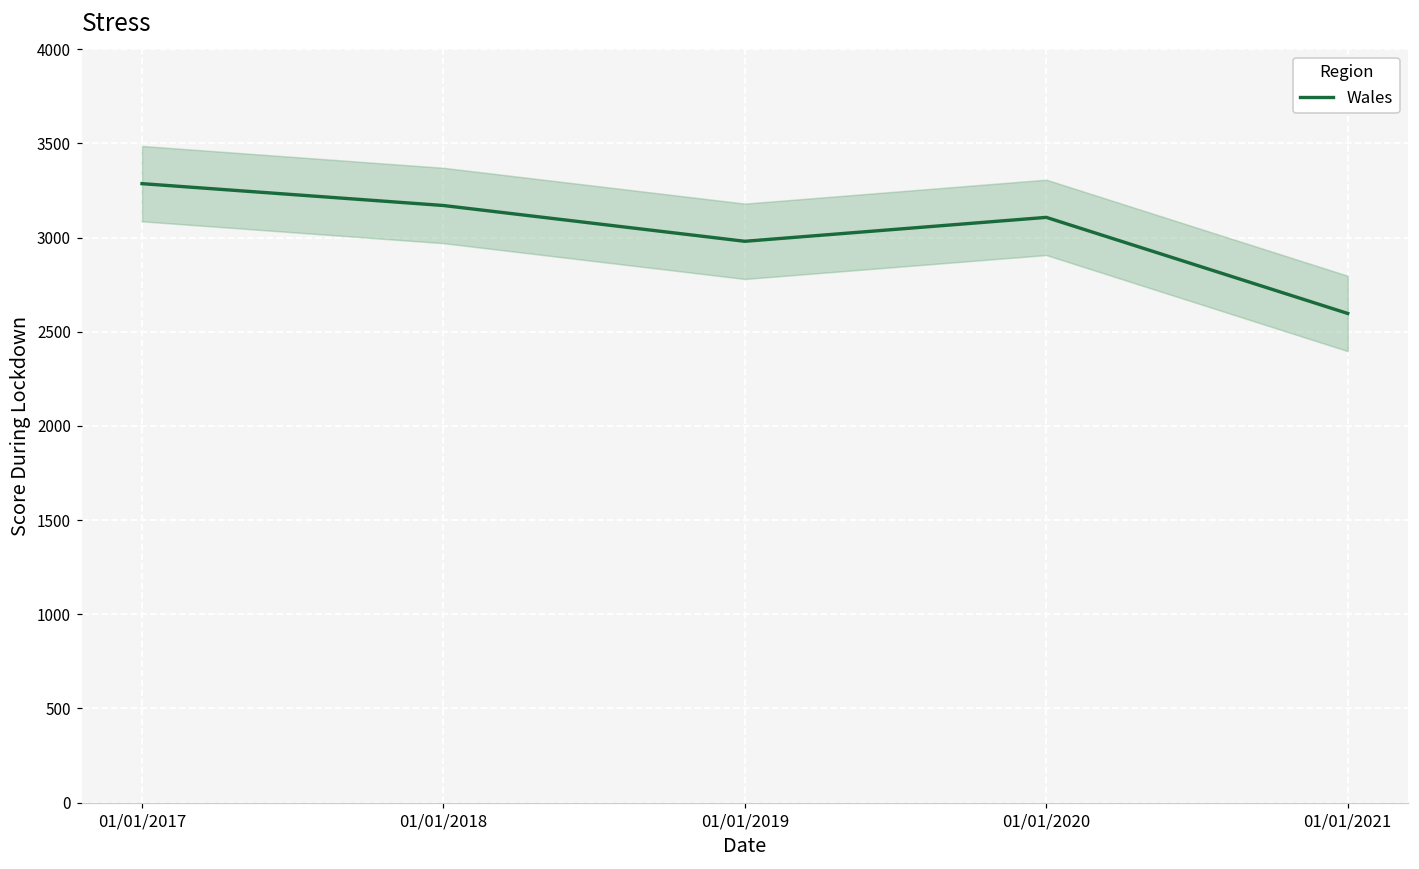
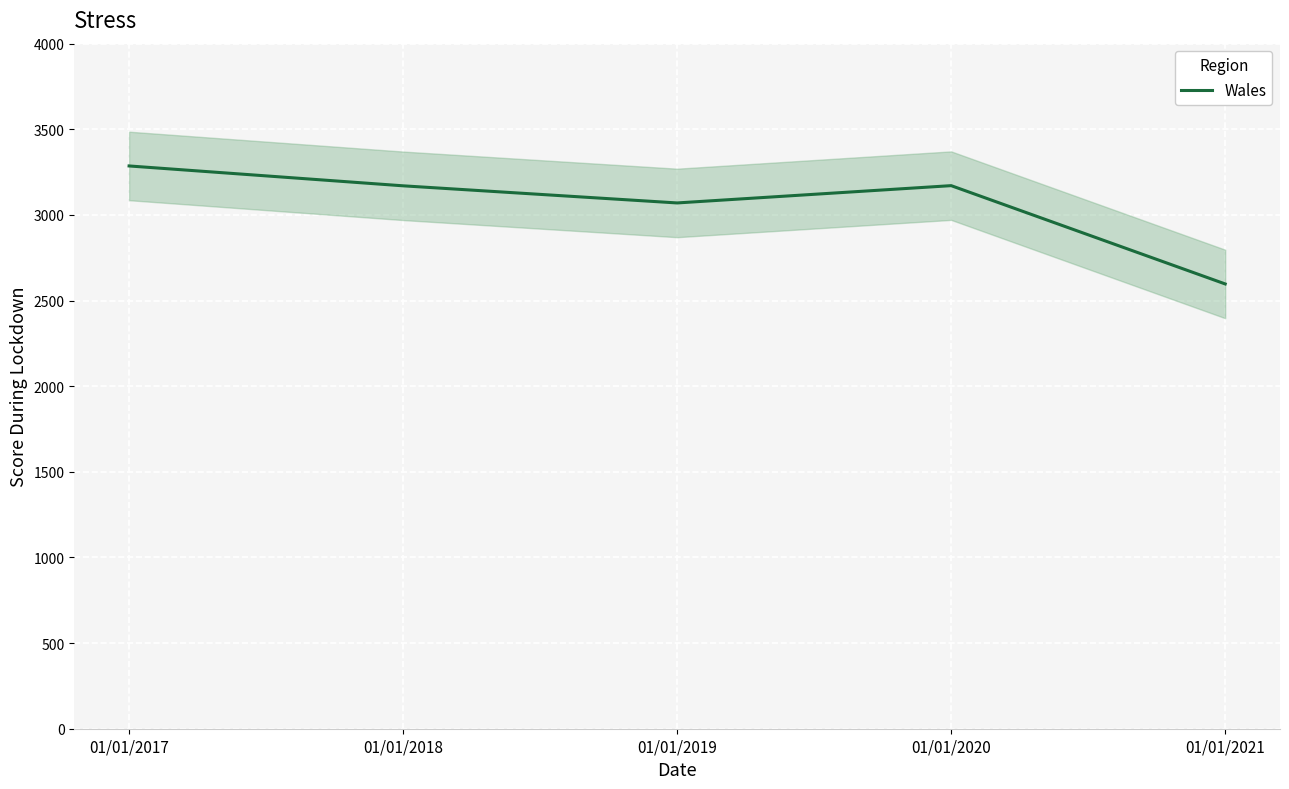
  {
    "Wales": {
      "01/01/2017": 3290,
      "01/01/2018": 3170,
-     "01/01/2019": 2980,
-     "01/01/2020": 3110,
+     "01/01/2019": 3070,
+     "01/01/2020": 3170,
      "01/01/2021": 2600
    }
  }
